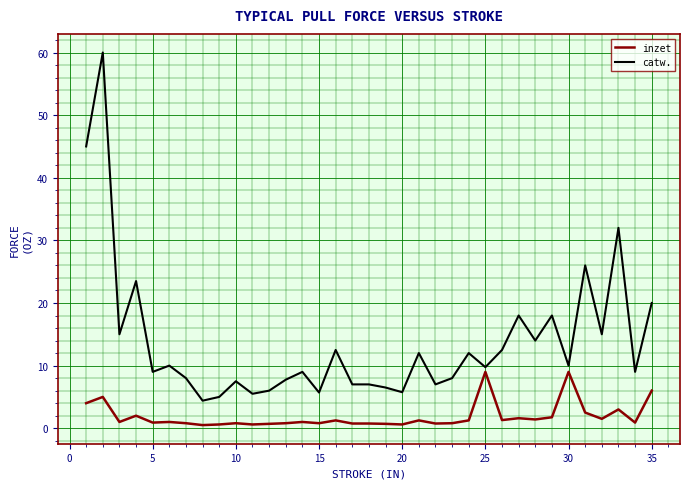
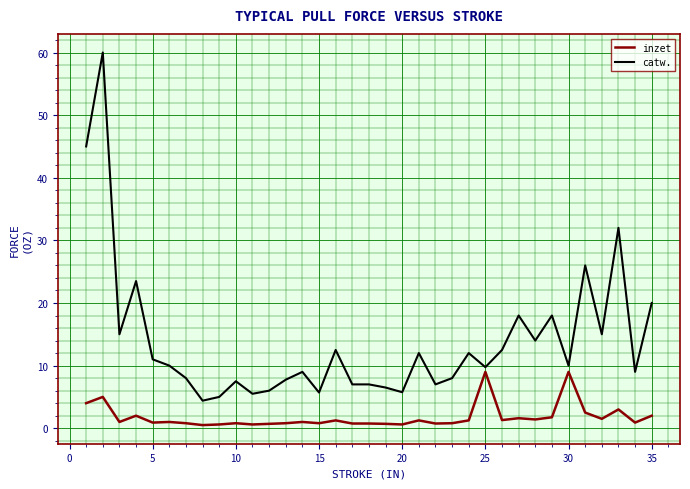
  {
    "inzet": {
      "5": 1,
      "10": 1,
      "15": 1,
      "20": 1,
      "25": 9,
      "30": 9,
-     "35": 6
+     "35": 2
    },
    "catw.": {
-     "5": 9,
+     "5": 11,
      "10": 8,
      "15": 6,
      "20": 6,
      "25": 10,
      "30": 10,
      "35": 20
    }
  }
